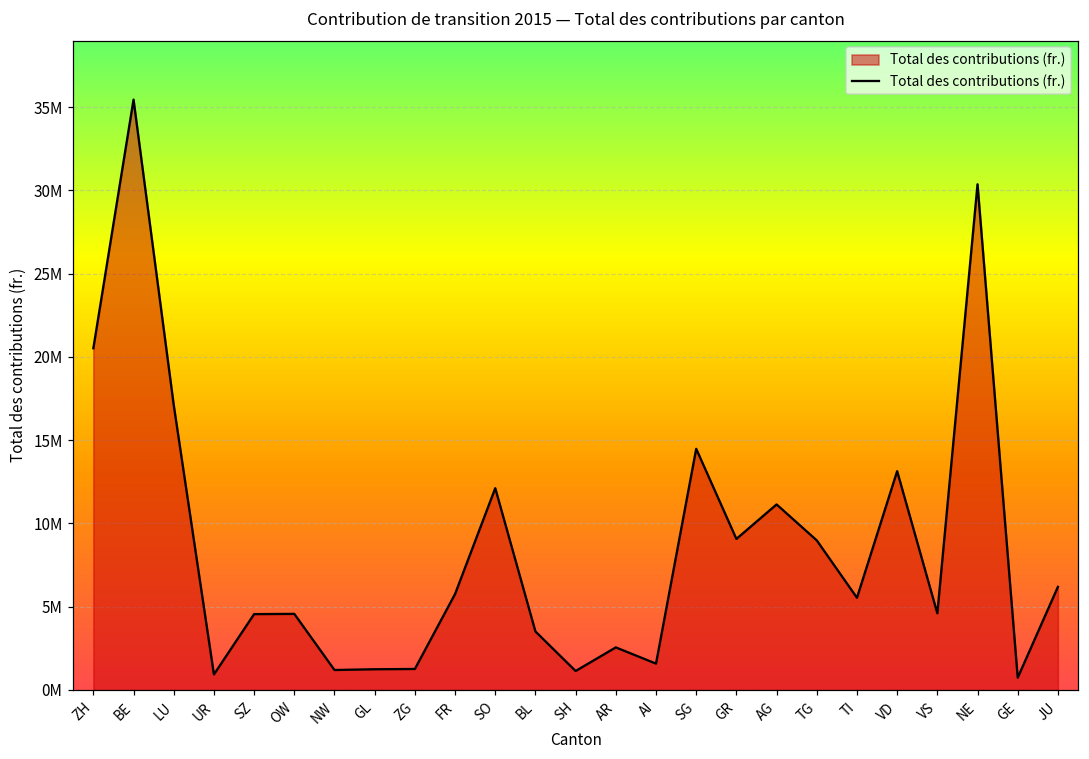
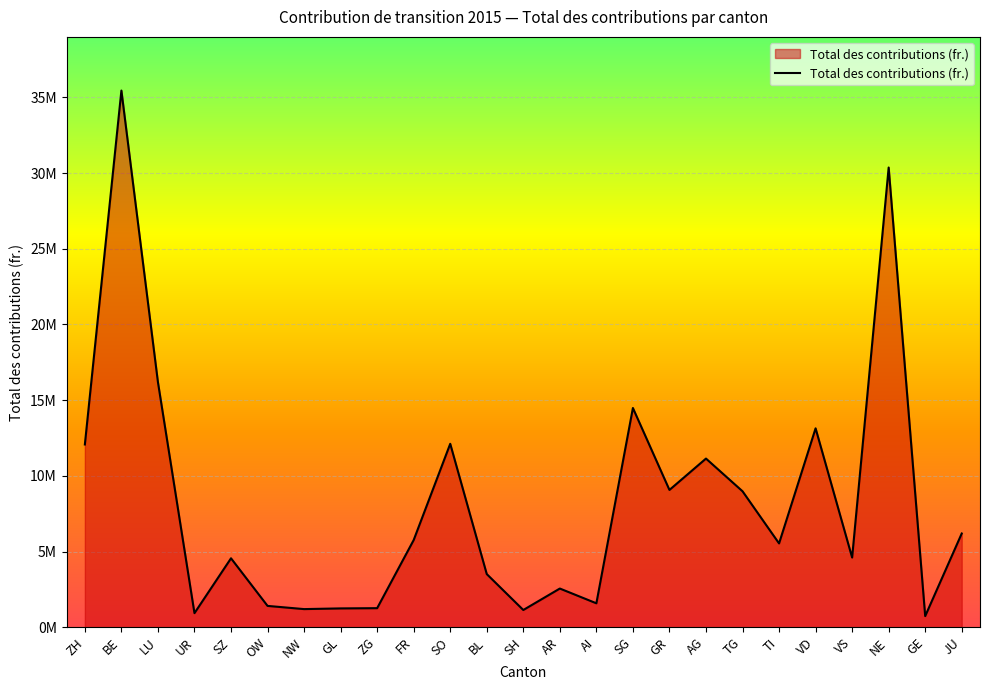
  {
-   "ZH": 20500000,
+   "ZH": 12100000,
    "BE": 35500000,
-   "LU": 17100000,
+   "LU": 16200000,
    "UR": 900000,
    "SZ": 4600000,
-   "OW": 4600000,
+   "OW": 1400000,
    "NW": 1200000,
    "GL": 1200000,
    "ZG": 1300000,
    "FR": 5800000,
    "SO": 12100000,
    "BL": 3500000,
    "SH": 1100000,
    "AR": 2600000,
    "AI": 1600000,
    "SG": 14500000,
    "GR": 9100000,
    "AG": 11100000,
    "TG": 9000000,
    "TI": 5500000,
    "VD": 13100000,
    "VS": 4600000,
    "NE": 30400000,
    "GE": 700000,
    "JU": 6200000
  }
